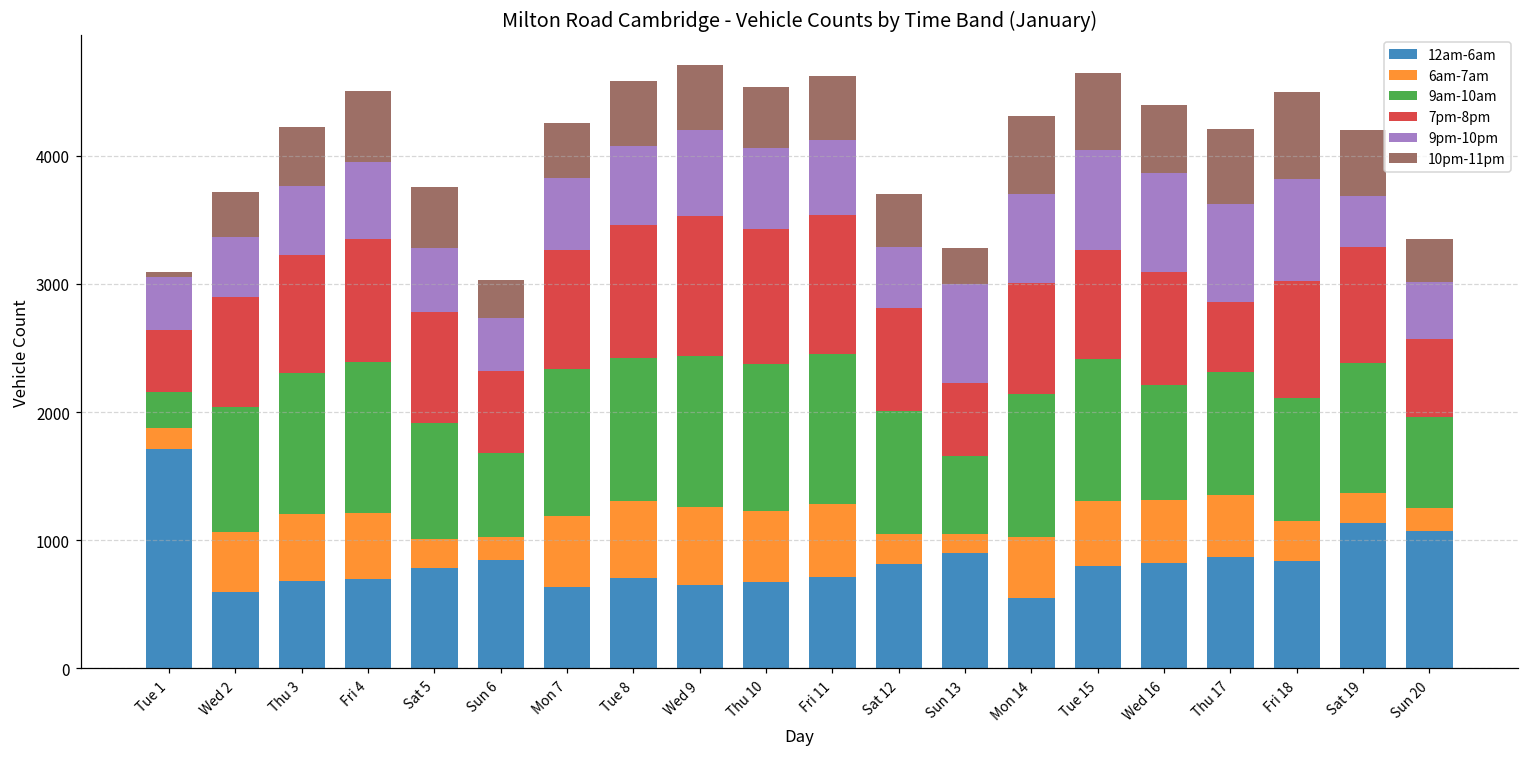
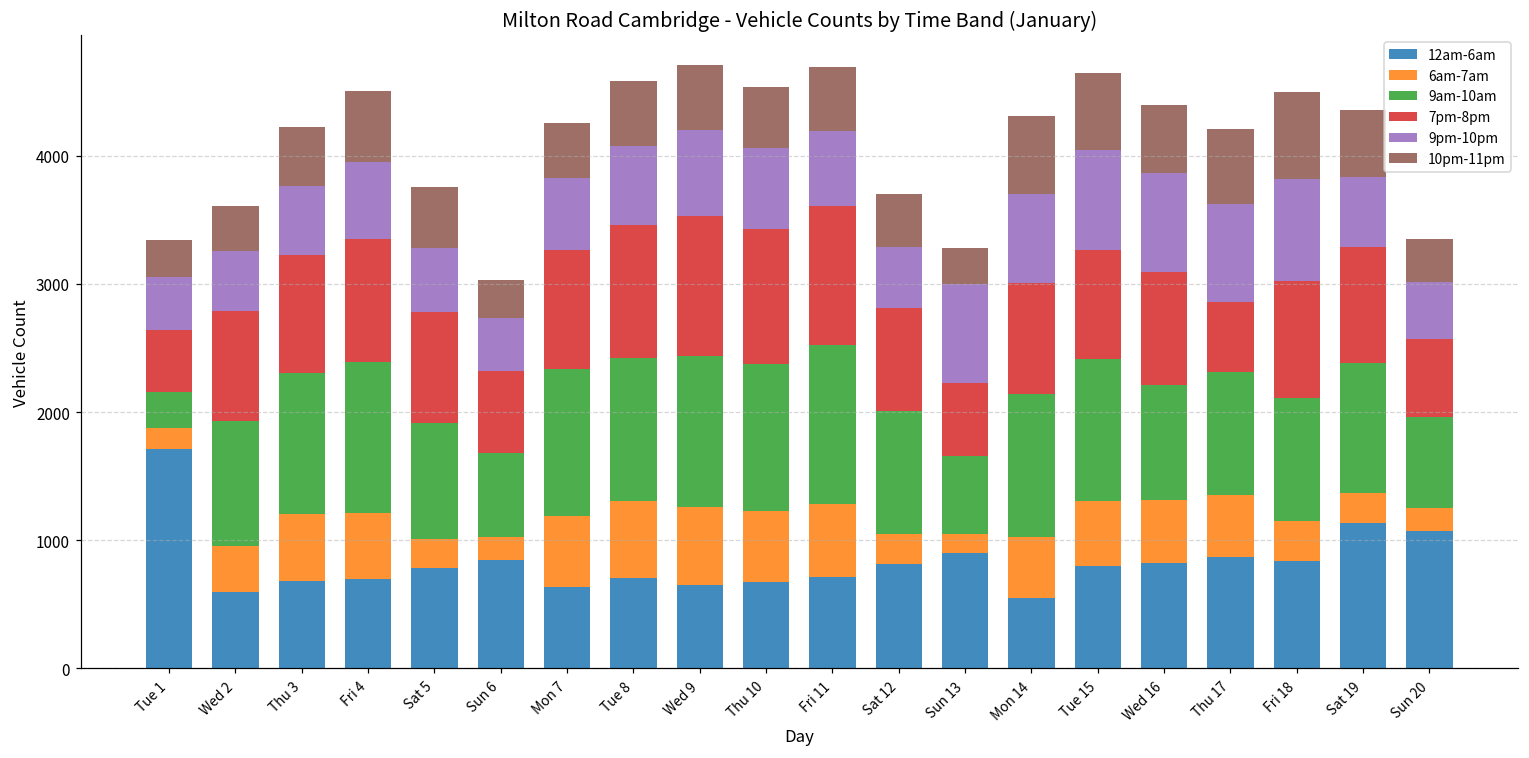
  {
    "12am-6am": {
      "Tue 1": 1710,
      "Wed 2": 600,
      "Thu 3": 680,
      "Fri 4": 700,
      "Sat 5": 780,
      "Sun 6": 840,
      "Mon 7": 640,
      "Tue 8": 710,
      "Wed 9": 650,
      "Thu 10": 670,
      "Fri 11": 720,
      "Sat 12": 820,
      "Sun 13": 900,
      "Mon 14": 550,
      "Tue 15": 800,
      "Wed 16": 820,
      "Thu 17": 870,
      "Fri 18": 840,
      "Sat 19": 1130,
      "Sun 20": 1070
    },
    "6am-7am": {
      "Tue 1": 170,
-     "Wed 2": 470,
+     "Wed 2": 360,
      "Thu 3": 530,
      "Fri 4": 510,
      "Sat 5": 230,
      "Sun 6": 190,
      "Mon 7": 550,
      "Tue 8": 600,
      "Wed 9": 610,
      "Thu 10": 560,
      "Fri 11": 570,
      "Sat 12": 240,
      "Sun 13": 160,
      "Mon 14": 480,
      "Tue 15": 510,
      "Wed 16": 490,
      "Thu 17": 490,
      "Fri 18": 310,
      "Sat 19": 230,
      "Sun 20": 180
    },
    "9am-10am": {
      "Tue 1": 280,
      "Wed 2": 980,
      "Thu 3": 1100,
      "Fri 4": 1180,
      "Sat 5": 900,
      "Sun 6": 650,
      "Mon 7": 1150,
      "Tue 8": 1110,
      "Wed 9": 1180,
      "Thu 10": 1150,
-     "Fri 11": 1170,
+     "Fri 11": 1240,
      "Sat 12": 960,
      "Sun 13": 610,
      "Mon 14": 1110,
      "Tue 15": 1110,
      "Wed 16": 900,
      "Thu 17": 960,
      "Fri 18": 960,
      "Sat 19": 1020,
      "Sun 20": 710
    },
    "7pm-8pm": {
      "Tue 1": 480,
      "Wed 2": 860,
      "Thu 3": 920,
      "Fri 4": 970,
      "Sat 5": 870,
      "Sun 6": 650,
      "Mon 7": 930,
      "Tue 8": 1040,
      "Wed 9": 1090,
      "Thu 10": 1060,
      "Fri 11": 1090,
      "Sat 12": 800,
      "Sun 13": 560,
      "Mon 14": 870,
      "Tue 15": 850,
      "Wed 16": 880,
      "Thu 17": 550,
      "Fri 18": 920,
      "Sat 19": 900,
      "Sun 20": 610
    },
    "9pm-10pm": {
      "Tue 1": 410,
      "Wed 2": 470,
      "Thu 3": 530,
      "Fri 4": 600,
      "Sat 5": 500,
      "Sun 6": 410,
      "Mon 7": 560,
      "Tue 8": 620,
      "Wed 9": 670,
      "Thu 10": 630,
      "Fri 11": 590,
      "Sat 12": 480,
      "Sun 13": 780,
      "Mon 14": 700,
      "Tue 15": 780,
      "Wed 16": 770,
      "Thu 17": 760,
      "Fri 18": 790,
-     "Sat 19": 390,
+     "Sat 19": 550,
      "Sun 20": 440
    },
    "10pm-11pm": {
-     "Tue 1": 40,
+     "Tue 1": 290,
      "Wed 2": 350,
      "Thu 3": 460,
      "Fri 4": 550,
      "Sat 5": 480,
      "Sun 6": 300,
      "Mon 7": 430,
      "Tue 8": 500,
      "Wed 9": 510,
      "Thu 10": 480,
      "Fri 11": 500,
      "Sat 12": 420,
      "Sun 13": 280,
      "Mon 14": 610,
      "Tue 15": 600,
      "Wed 16": 530,
      "Thu 17": 590,
      "Fri 18": 690,
      "Sat 19": 520,
      "Sun 20": 340
    }
  }
